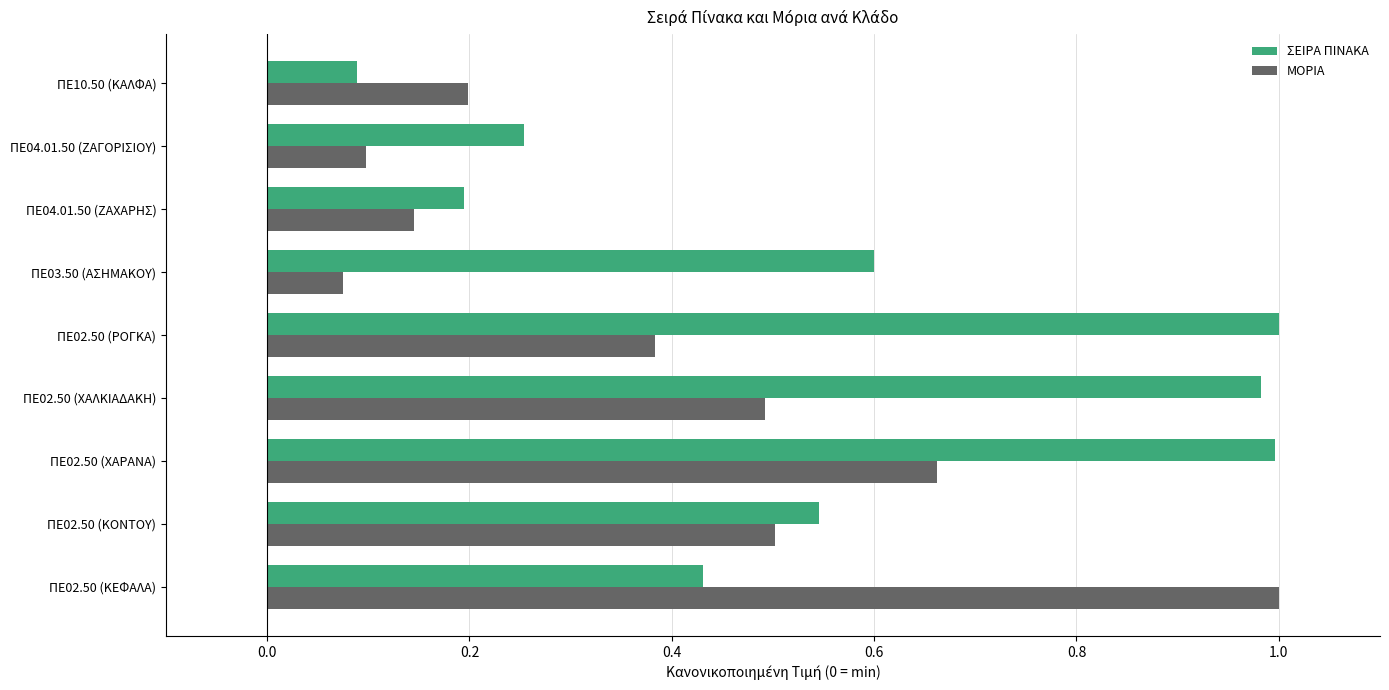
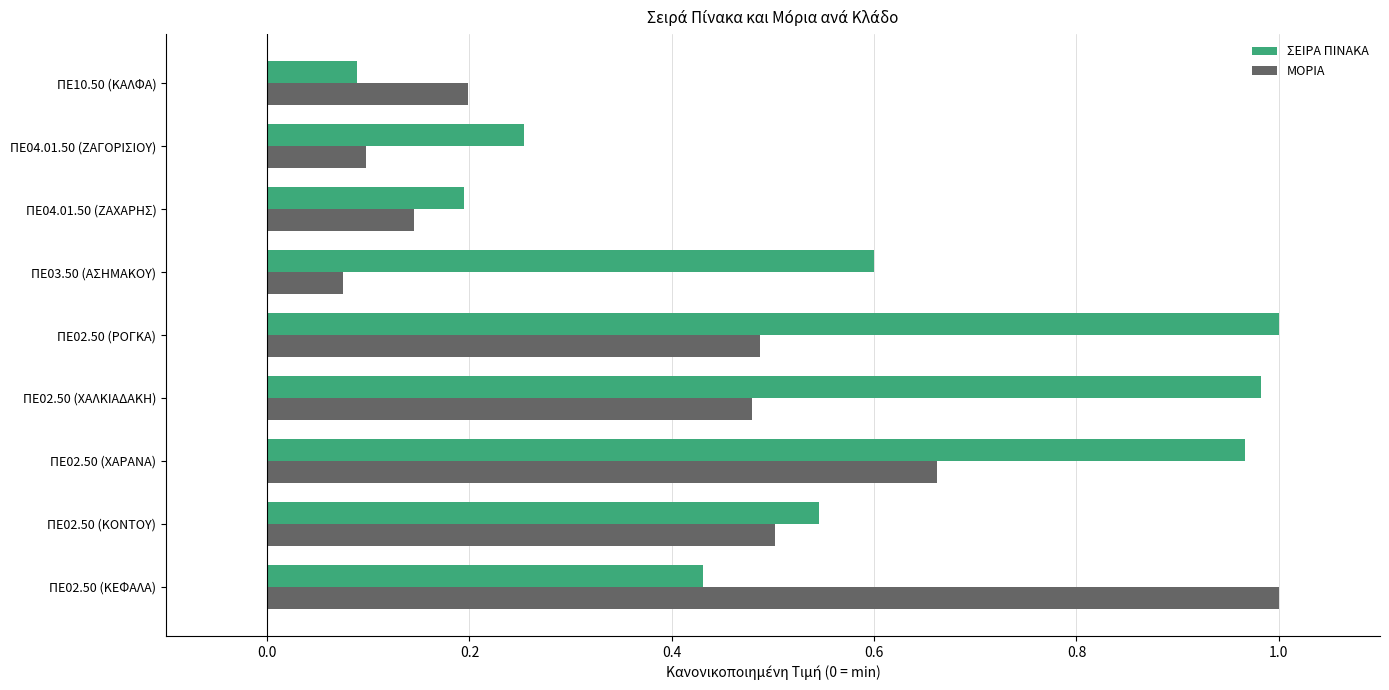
  {
    "ΣΕΙΡΑ ΠΙΝΑΚΑ": {
      "ΠΕ10.50 (ΚΑΛΦΑ)": 0.089,
      "ΠΕ04.01.50 (ΖΑΓΟΡΙΣΙΟΥ)": 0.253,
      "ΠΕ04.01.50 (ΖΑΧΑΡΗΣ)": 0.194,
      "ΠΕ03.50 (ΑΣΗΜΑΚΟΥ)": 0.600,
      "ΠΕ02.50 (ΡΟΓΚΑ)": 1.000,
      "ΠΕ02.50 (ΧΑΛΚΙΑΔΑΚΗ)": 0.982,
-     "ΠΕ02.50 (ΧΑΡΑΝΑ)": 0.996,
+     "ΠΕ02.50 (ΧΑΡΑΝΑ)": 0.966,
      "ΠΕ02.50 (ΚΟΝΤΟΥ)": 0.546,
      "ΠΕ02.50 (ΚΕΦΑΛΑ)": 0.430
    },
    "ΜΟΡΙΑ": {
      "ΠΕ10.50 (ΚΑΛΦΑ)": 0.198,
      "ΠΕ04.01.50 (ΖΑΓΟΡΙΣΙΟΥ)": 0.098,
      "ΠΕ04.01.50 (ΖΑΧΑΡΗΣ)": 0.145,
      "ΠΕ03.50 (ΑΣΗΜΑΚΟΥ)": 0.075,
-     "ΠΕ02.50 (ΡΟΓΚΑ)": 0.383,
-     "ΠΕ02.50 (ΧΑΛΚΙΑΔΑΚΗ)": 0.492,
+     "ΠΕ02.50 (ΡΟΓΚΑ)": 0.488,
+     "ΠΕ02.50 (ΧΑΛΚΙΑΔΑΚΗ)": 0.479,
      "ΠΕ02.50 (ΧΑΡΑΝΑ)": 0.662,
      "ΠΕ02.50 (ΚΟΝΤΟΥ)": 0.502,
      "ΠΕ02.50 (ΚΕΦΑΛΑ)": 1.000
    }
  }
